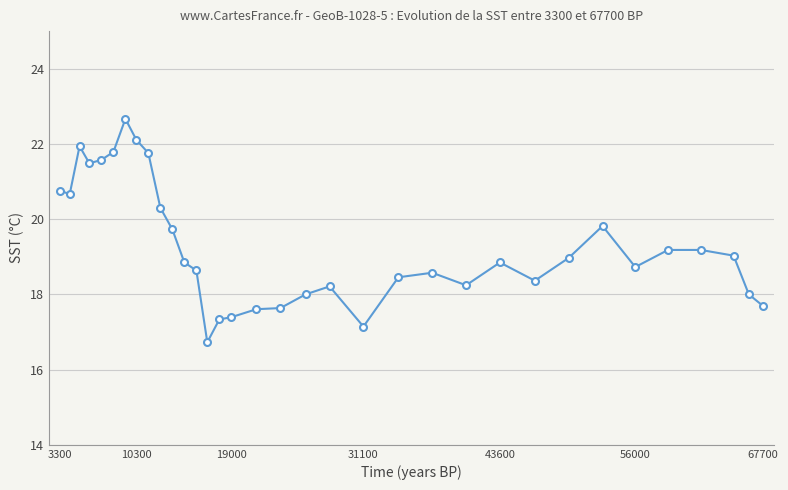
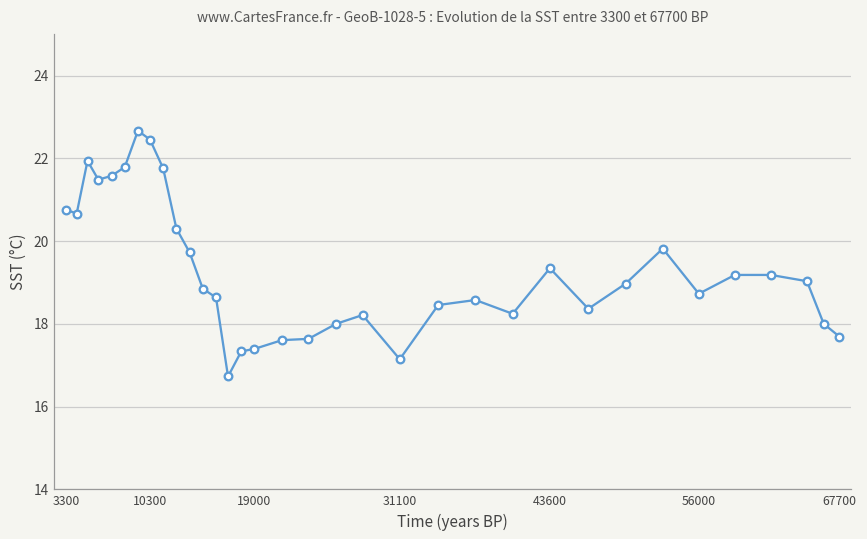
  {
    "3300": 20.8,
-   "10300": 22.1,
+   "10300": 22.5,
    "19000": 17.4,
    "31100": 17.1,
-   "43600": 18.8,
+   "43600": 19.3,
    "56000": 18.7,
    "67700": 17.7
  }
